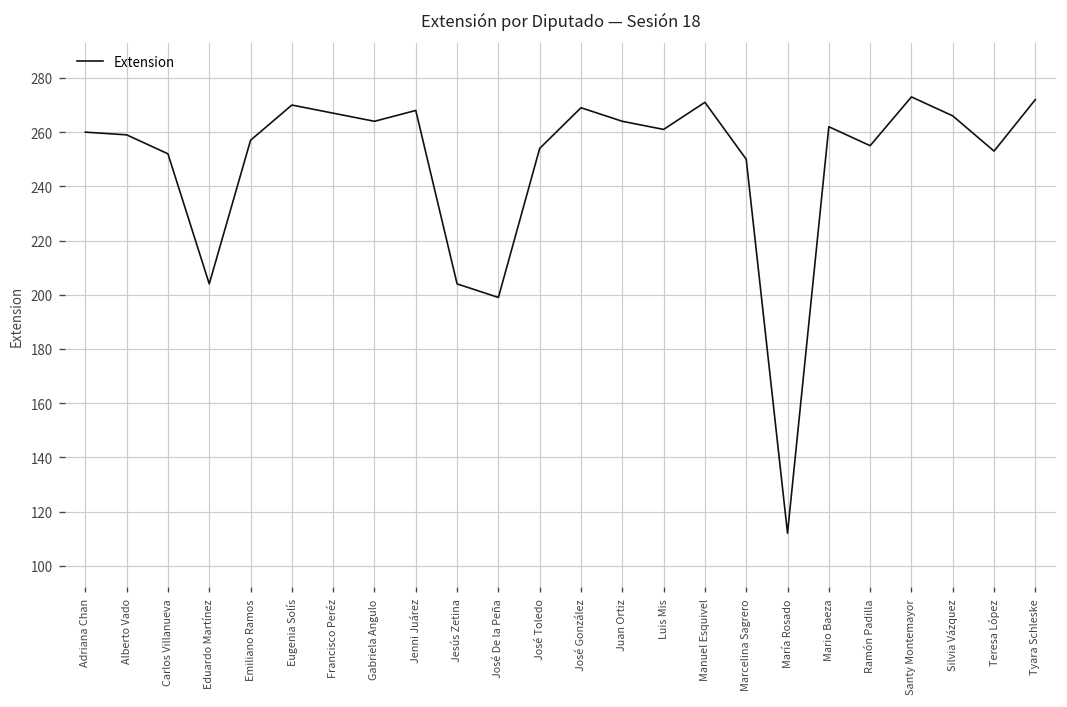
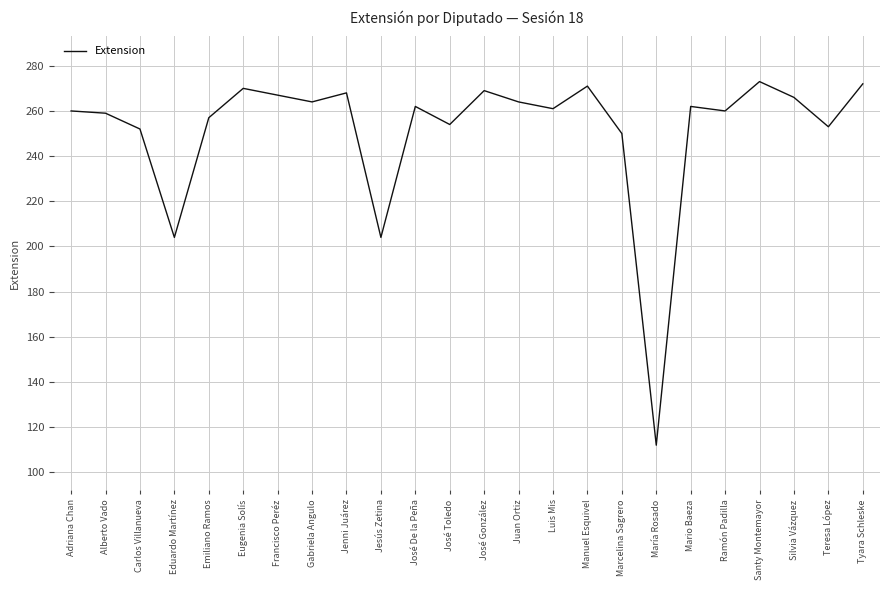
  {
    "Adriana Chan": 260,
    "Alberto Vado": 259,
    "Carlos Villanueva": 252,
    "Eduardo Martínez": 204,
    "Emiliano Ramos": 257,
    "Eugenia Solís": 270,
    "Francisco Peréz": 267,
    "Gabriela Angulo": 264,
    "Jenni Juárez": 268,
    "Jesús Zetina": 204,
-   "José De la Peña": 199,
+   "José De la Peña": 262,
    "José Toledo": 254,
    "José González": 269,
    "Juan Ortiz": 264,
    "Luis Mis": 261,
    "Manuel Esquivel": 271,
    "Marcelina Sagrero": 250,
    "María Rosado": 112,
    "Mario Baeza": 262,
-   "Ramón Padilla": 255,
+   "Ramón Padilla": 260,
    "Santy Montemayor": 273,
    "Silvia Vázquez": 266,
    "Teresa López": 253,
    "Tyara Schleske": 272
  }
